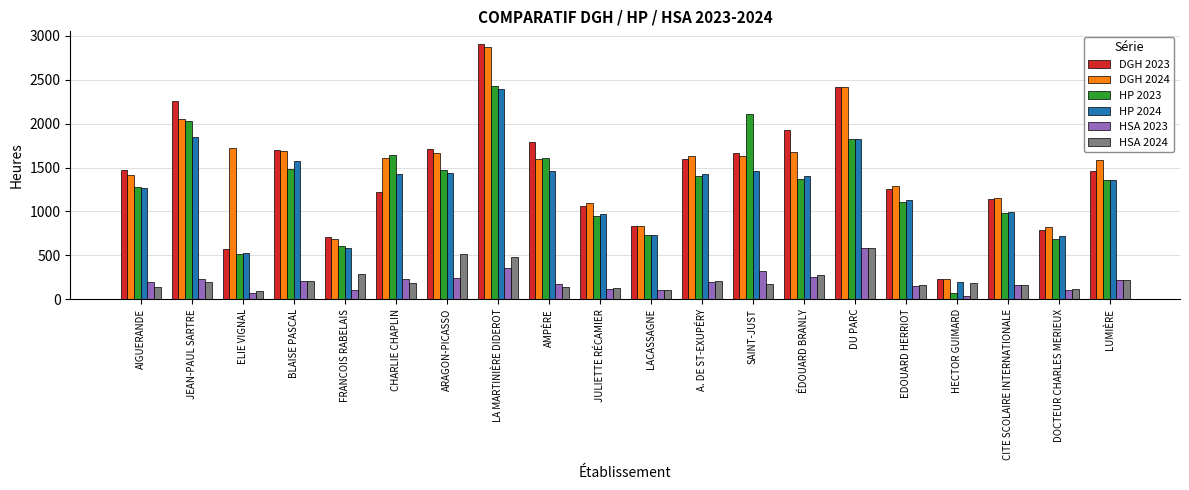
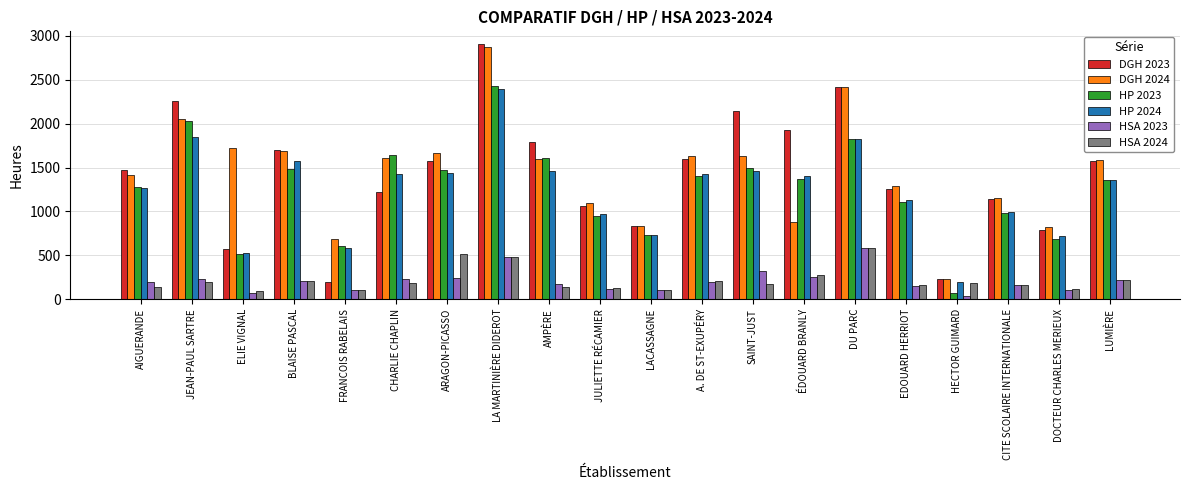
  {
    "DGH 2023": {
      "AIGUERANDE": 1500,
      "JEAN-PAUL SARTRE": 2300,
      "ELIE VIGNAL": 600,
      "BLAISE PASCAL": 1700,
-     "FRANCOIS RABELAIS": 700,
+     "FRANCOIS RABELAIS": 200,
      "CHARLIE CHAPLIN": 1200,
-     "ARAGON-PICASSO": 1700,
+     "ARAGON-PICASSO": 1600,
      "LA MARTINIÈRE DIDEROT": 2900,
      "AMPÈRE": 1800,
      "JULIETTE RÉCAMIER": 1100,
      "LACASSAGNE": 800,
      "A. DE ST-EXUPÉRY": 1600,
-     "SAINT-JUST": 1700,
+     "SAINT-JUST": 2100,
      "ÉDOUARD BRANLY": 1900,
      "DU PARC": 2400,
      "EDOUARD HERRIOT": 1300,
      "HECTOR GUIMARD": 200,
      "CITE SCOLAIRE INTERNATIONALE": 1100,
      "DOCTEUR CHARLES MERIEUX": 800,
-     "LUMIÈRE": 1500
+     "LUMIÈRE": 1600
    },
    "DGH 2024": {
      "AIGUERANDE": 1400,
      "JEAN-PAUL SARTRE": 2100,
      "ELIE VIGNAL": 1700,
      "BLAISE PASCAL": 1700,
      "FRANCOIS RABELAIS": 700,
      "CHARLIE CHAPLIN": 1600,
      "ARAGON-PICASSO": 1700,
      "LA MARTINIÈRE DIDEROT": 2900,
      "AMPÈRE": 1600,
      "JULIETTE RÉCAMIER": 1100,
      "LACASSAGNE": 800,
      "A. DE ST-EXUPÉRY": 1600,
      "SAINT-JUST": 1600,
-     "ÉDOUARD BRANLY": 1700,
+     "ÉDOUARD BRANLY": 900,
      "DU PARC": 2400,
      "EDOUARD HERRIOT": 1300,
      "HECTOR GUIMARD": 200,
      "CITE SCOLAIRE INTERNATIONALE": 1200,
      "DOCTEUR CHARLES MERIEUX": 800,
      "LUMIÈRE": 1600
    },
    "HP 2023": {
      "AIGUERANDE": 1300,
      "JEAN-PAUL SARTRE": 2000,
      "ELIE VIGNAL": 500,
      "BLAISE PASCAL": 1500,
      "FRANCOIS RABELAIS": 600,
      "CHARLIE CHAPLIN": 1600,
      "ARAGON-PICASSO": 1500,
      "LA MARTINIÈRE DIDEROT": 2400,
      "AMPÈRE": 1600,
      "JULIETTE RÉCAMIER": 900,
      "LACASSAGNE": 700,
      "A. DE ST-EXUPÉRY": 1400,
-     "SAINT-JUST": 2100,
+     "SAINT-JUST": 1500,
      "ÉDOUARD BRANLY": 1400,
      "DU PARC": 1800,
      "EDOUARD HERRIOT": 1100,
      "HECTOR GUIMARD": 100,
      "CITE SCOLAIRE INTERNATIONALE": 1000,
      "DOCTEUR CHARLES MERIEUX": 700,
      "LUMIÈRE": 1400
    },
    "HP 2024": {
      "AIGUERANDE": 1300,
      "JEAN-PAUL SARTRE": 1900,
      "ELIE VIGNAL": 500,
      "BLAISE PASCAL": 1600,
      "FRANCOIS RABELAIS": 600,
      "CHARLIE CHAPLIN": 1400,
      "ARAGON-PICASSO": 1400,
      "LA MARTINIÈRE DIDEROT": 2400,
      "AMPÈRE": 1500,
      "JULIETTE RÉCAMIER": 1000,
      "LACASSAGNE": 700,
      "A. DE ST-EXUPÉRY": 1400,
      "SAINT-JUST": 1500,
      "ÉDOUARD BRANLY": 1400,
      "DU PARC": 1800,
      "EDOUARD HERRIOT": 1100,
      "HECTOR GUIMARD": 200,
      "CITE SCOLAIRE INTERNATIONALE": 1000,
      "DOCTEUR CHARLES MERIEUX": 700,
      "LUMIÈRE": 1400
    },
    "HSA 2023": {
      "AIGUERANDE": 200,
      "JEAN-PAUL SARTRE": 200,
      "ELIE VIGNAL": 100,
      "BLAISE PASCAL": 200,
      "FRANCOIS RABELAIS": 100,
      "CHARLIE CHAPLIN": 200,
      "ARAGON-PICASSO": 200,
-     "LA MARTINIÈRE DIDEROT": 400,
+     "LA MARTINIÈRE DIDEROT": 500,
      "AMPÈRE": 200,
      "JULIETTE RÉCAMIER": 100,
      "LACASSAGNE": 100,
      "A. DE ST-EXUPÉRY": 200,
      "SAINT-JUST": 300,
      "ÉDOUARD BRANLY": 300,
      "DU PARC": 600,
      "EDOUARD HERRIOT": 100,
      "HECTOR GUIMARD": 0,
      "CITE SCOLAIRE INTERNATIONALE": 200,
      "DOCTEUR CHARLES MERIEUX": 100,
      "LUMIÈRE": 200
    },
    "HSA 2024": {
      "AIGUERANDE": 100,
      "JEAN-PAUL SARTRE": 200,
      "ELIE VIGNAL": 100,
      "BLAISE PASCAL": 200,
-     "FRANCOIS RABELAIS": 300,
+     "FRANCOIS RABELAIS": 100,
      "CHARLIE CHAPLIN": 200,
      "ARAGON-PICASSO": 500,
      "LA MARTINIÈRE DIDEROT": 500,
      "AMPÈRE": 100,
      "JULIETTE RÉCAMIER": 100,
      "LACASSAGNE": 100,
      "A. DE ST-EXUPÉRY": 200,
      "SAINT-JUST": 200,
      "ÉDOUARD BRANLY": 300,
      "DU PARC": 600,
      "EDOUARD HERRIOT": 200,
      "HECTOR GUIMARD": 200,
      "CITE SCOLAIRE INTERNATIONALE": 200,
      "DOCTEUR CHARLES MERIEUX": 100,
      "LUMIÈRE": 200
    }
  }
